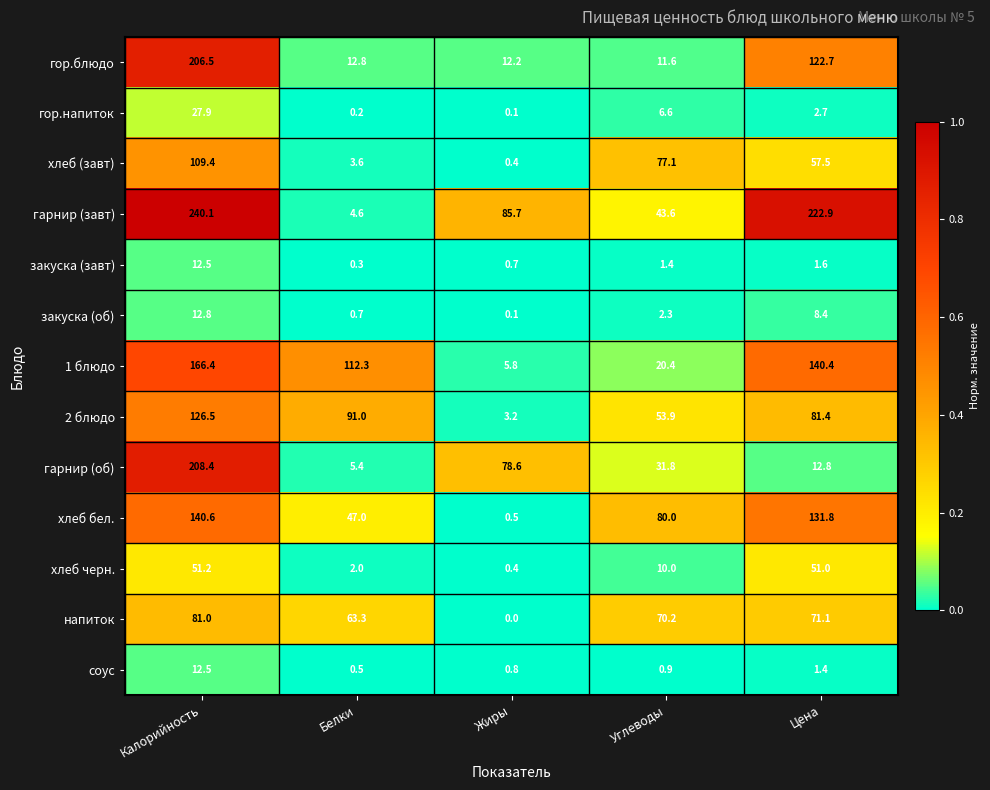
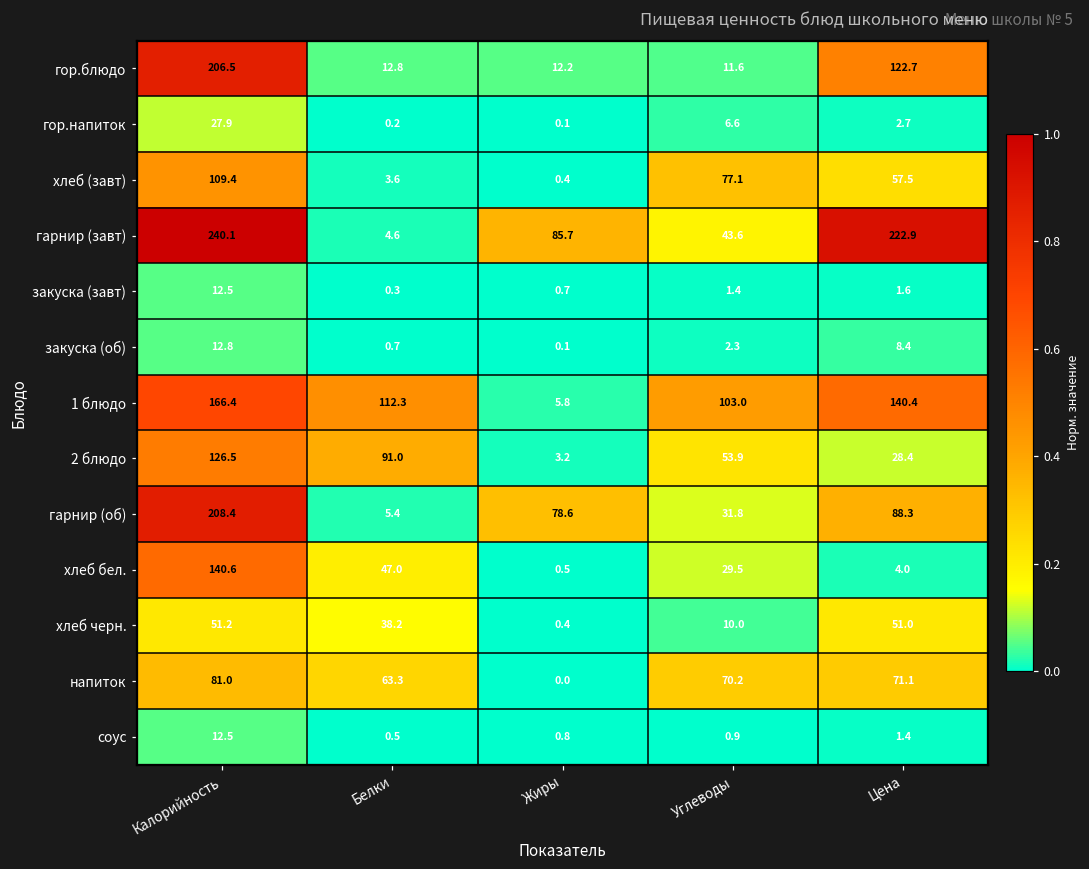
  {
    "гор.блюдо": {
      "Калорийность": 206.5,
      "Белки": 12.8,
      "Жиры": 12.2,
      "Углеводы": 11.6,
      "Цена": 122.7
    },
    "гор.напиток": {
      "Калорийность": 27.9,
      "Белки": 0.2,
      "Жиры": 0.1,
      "Углеводы": 6.6,
      "Цена": 2.7
    },
    "хлеб (завт)": {
      "Калорийность": 109.4,
      "Белки": 3.6,
      "Жиры": 0.4,
      "Углеводы": 77.1,
      "Цена": 57.5
    },
    "гарнир (завт)": {
      "Калорийность": 240.1,
      "Белки": 4.6,
      "Жиры": 85.7,
      "Углеводы": 43.6,
      "Цена": 222.9
    },
    "закуска (завт)": {
      "Калорийность": 12.5,
      "Белки": 0.3,
      "Жиры": 0.7,
      "Углеводы": 1.4,
      "Цена": 1.6
    },
    "закуска (об)": {
      "Калорийность": 12.8,
      "Белки": 0.7,
      "Жиры": 0.1,
      "Углеводы": 2.3,
      "Цена": 8.4
    },
    "1 блюдо": {
      "Калорийность": 166.4,
      "Белки": 112.3,
      "Жиры": 5.8,
-     "Углеводы": 20.4,
+     "Углеводы": 103.0,
      "Цена": 140.4
    },
    "2 блюдо": {
      "Калорийность": 126.5,
      "Белки": 91.0,
      "Жиры": 3.2,
      "Углеводы": 53.9,
-     "Цена": 81.4
+     "Цена": 28.4
    },
    "гарнир (об)": {
      "Калорийность": 208.4,
      "Белки": 5.4,
      "Жиры": 78.6,
      "Углеводы": 31.8,
-     "Цена": 12.8
+     "Цена": 88.3
    },
    "хлеб бел.": {
      "Калорийность": 140.6,
      "Белки": 47.0,
      "Жиры": 0.5,
-     "Углеводы": 80.0,
-     "Цена": 131.8
+     "Углеводы": 29.5,
+     "Цена": 4.0
    },
    "хлеб черн.": {
      "Калорийность": 51.2,
-     "Белки": 2.0,
+     "Белки": 38.2,
      "Жиры": 0.4,
      "Углеводы": 10.0,
      "Цена": 51.0
    },
    "напиток": {
      "Калорийность": 81.0,
      "Белки": 63.3,
      "Жиры": 0.0,
      "Углеводы": 70.2,
      "Цена": 71.1
    },
    "соус": {
      "Калорийность": 12.5,
      "Белки": 0.5,
      "Жиры": 0.8,
      "Углеводы": 0.9,
      "Цена": 1.4
    }
  }
